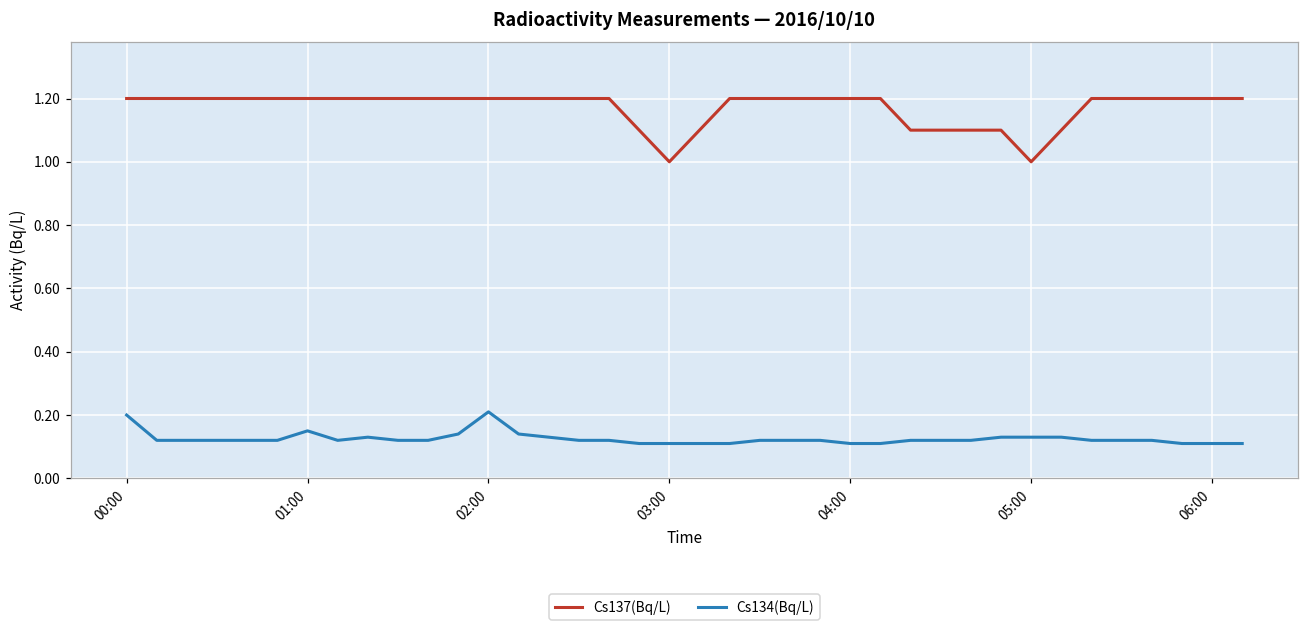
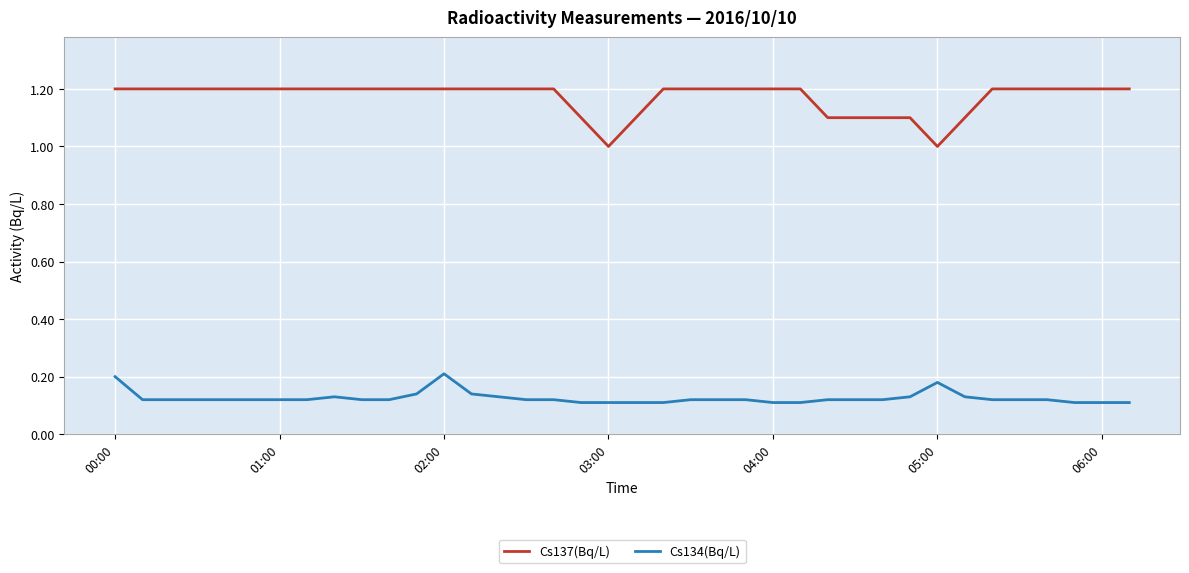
  {
    "Cs137(Bq/L)": {
      "00:00": 1.20,
      "01:00": 1.20,
      "02:00": 1.20,
      "03:00": 1.00,
      "04:00": 1.20,
      "05:00": 1.00,
      "06:00": 1.20
    },
    "Cs134(Bq/L)": {
      "00:00": 0.20,
-     "01:00": 0.15,
+     "01:00": 0.12,
      "02:00": 0.21,
      "03:00": 0.11,
      "04:00": 0.11,
-     "05:00": 0.13,
+     "05:00": 0.18,
      "06:00": 0.11
    }
  }
